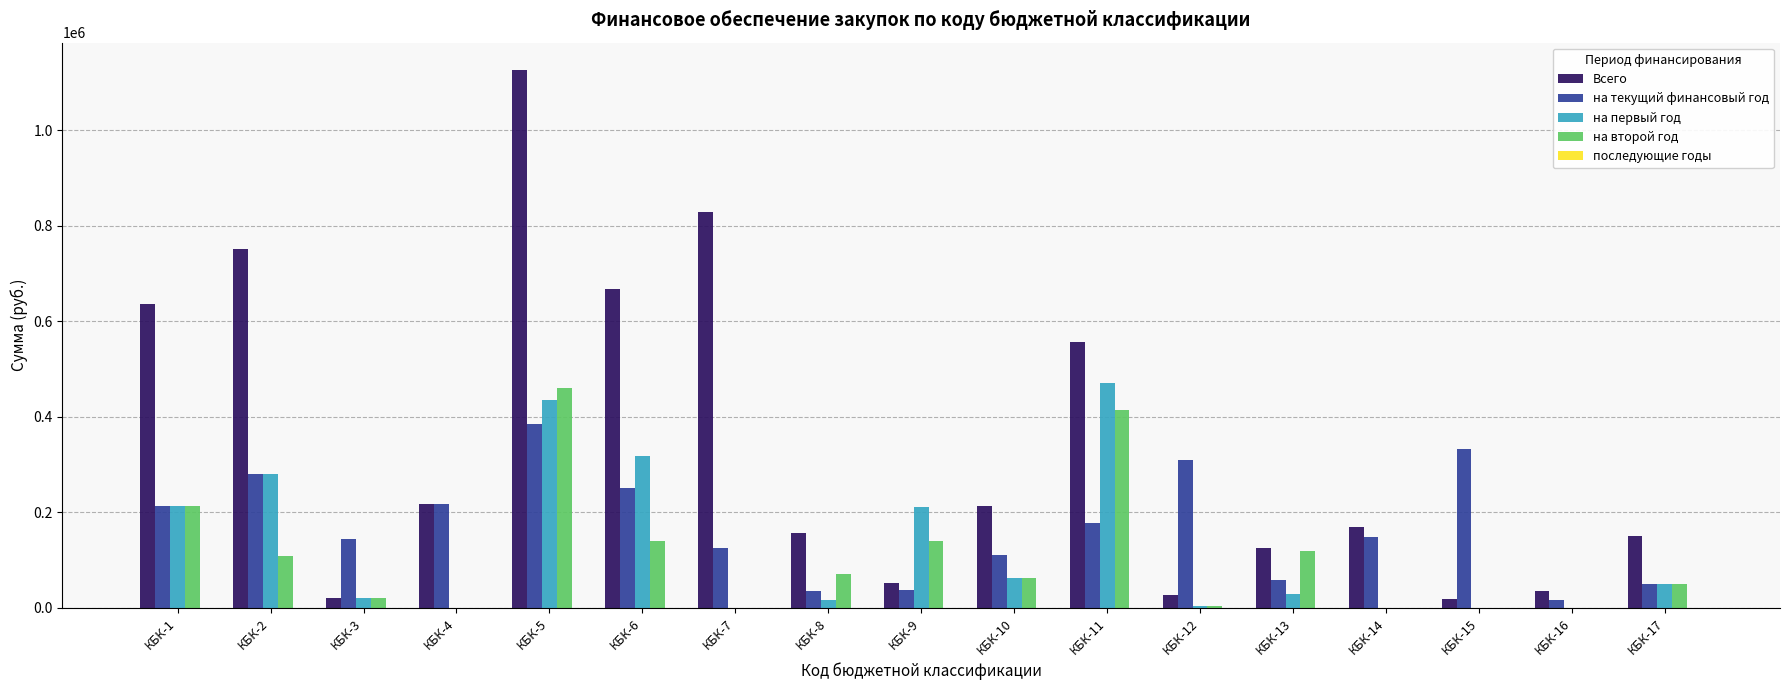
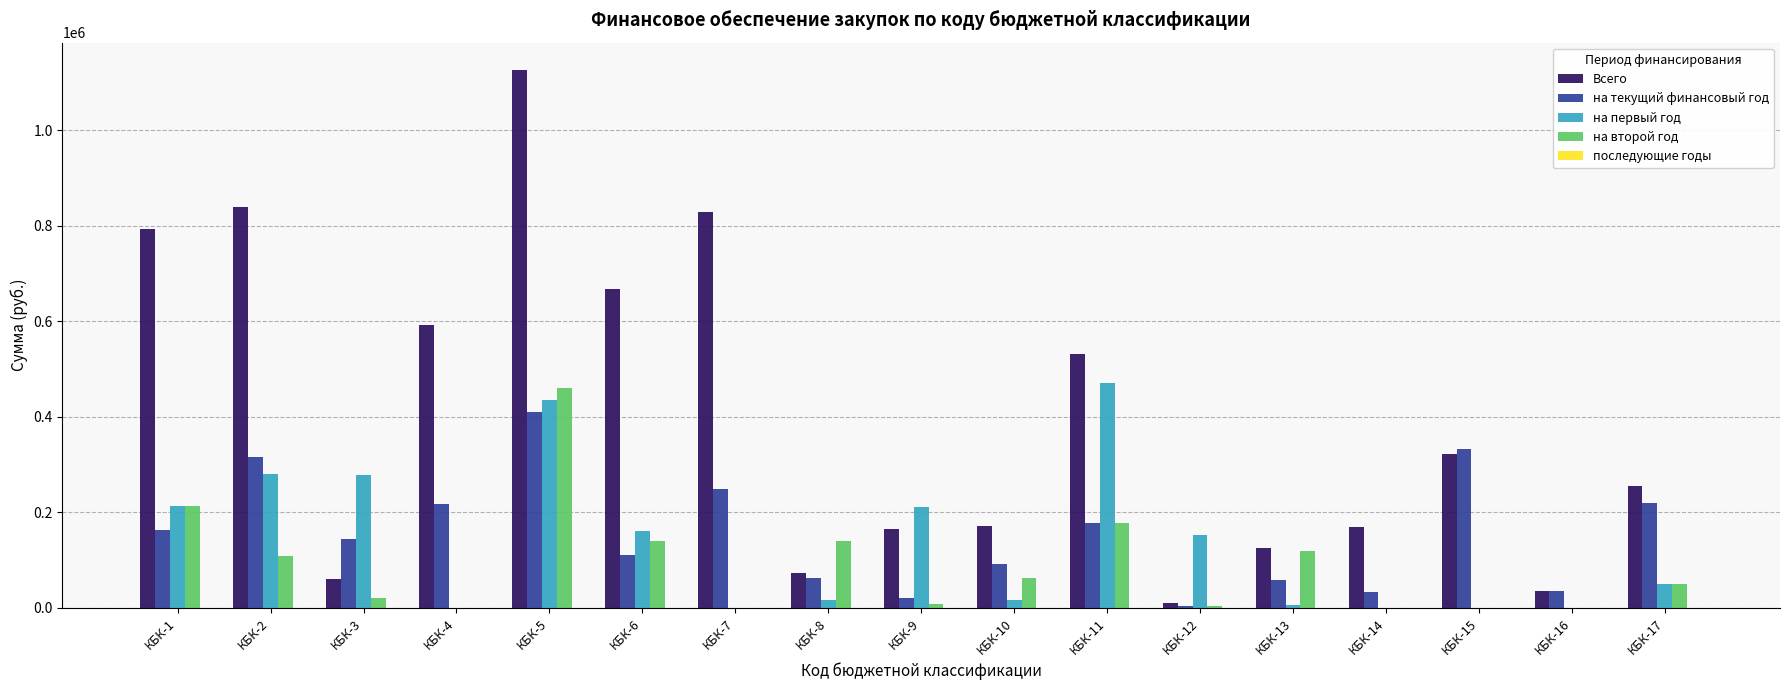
  {
    "Всего": {
-     "КБК-1": 640000,
-     "КБК-2": 750000,
-     "КБК-3": 20000,
-     "КБК-4": 220000,
+     "КБК-1": 790000,
+     "КБК-2": 840000,
+     "КБК-3": 60000,
+     "КБК-4": 590000,
      "КБК-5": 1130000,
      "КБК-6": 670000,
      "КБК-7": 830000,
-     "КБК-8": 160000,
-     "КБК-9": 50000,
-     "КБК-10": 210000,
-     "КБК-11": 560000,
-     "КБК-12": 30000,
+     "КБК-8": 70000,
+     "КБК-9": 160000,
+     "КБК-10": 170000,
+     "КБК-11": 530000,
+     "КБК-12": 10000,
      "КБК-13": 120000,
      "КБК-14": 170000,
-     "КБК-15": 20000,
+     "КБК-15": 320000,
      "КБК-16": 30000,
-     "КБК-17": 150000
+     "КБК-17": 250000
    },
    "на текущий финансовый год": {
-     "КБК-1": 210000,
-     "КБК-2": 280000,
+     "КБК-1": 160000,
+     "КБК-2": 320000,
      "КБК-3": 140000,
      "КБК-4": 220000,
-     "КБК-5": 380000,
-     "КБК-6": 250000,
-     "КБК-7": 120000,
-     "КБК-8": 30000,
-     "КБК-9": 40000,
-     "КБК-10": 110000,
+     "КБК-5": 410000,
+     "КБК-6": 110000,
+     "КБК-7": 250000,
+     "КБК-8": 60000,
+     "КБК-9": 20000,
+     "КБК-10": 90000,
      "КБК-11": 180000,
-     "КБК-12": 310000,
+     "КБК-12": 0,
      "КБК-13": 60000,
-     "КБК-14": 150000,
+     "КБК-14": 30000,
      "КБК-15": 330000,
-     "КБК-16": 10000,
-     "КБК-17": 50000
+     "КБК-16": 30000,
+     "КБК-17": 220000
    },
    "на первый год": {
      "КБК-1": 210000,
      "КБК-2": 280000,
-     "КБК-3": 20000,
+     "КБК-3": 280000,
      "КБК-4": 0,
      "КБК-5": 430000,
-     "КБК-6": 320000,
+     "КБК-6": 160000,
      "КБК-7": 0,
      "КБК-8": 20000,
      "КБК-9": 210000,
-     "КБК-10": 60000,
+     "КБК-10": 20000,
      "КБК-11": 470000,
-     "КБК-12": 0,
-     "КБК-13": 30000,
+     "КБК-12": 150000,
+     "КБК-13": 10000,
      "КБК-14": 0,
      "КБК-15": 0,
      "КБК-16": 0,
      "КБК-17": 50000
    },
    "на второй год": {
      "КБК-1": 210000,
      "КБК-2": 110000,
      "КБК-3": 20000,
      "КБК-4": 0,
      "КБК-5": 460000,
      "КБК-6": 140000,
      "КБК-7": 0,
-     "КБК-8": 70000,
-     "КБК-9": 140000,
+     "КБК-8": 140000,
+     "КБК-9": 10000,
      "КБК-10": 60000,
-     "КБК-11": 410000,
+     "КБК-11": 180000,
      "КБК-13": 120000,
      "КБК-14": 0,
      "КБК-15": 0,
      "КБК-16": 0,
      "КБК-17": 50000
    },
    "последующие годы": {
      "КБК-1": 0,
      "КБК-2": 0,
      "КБК-3": 0,
      "КБК-4": 0,
      "КБК-5": 0,
      "КБК-6": 0,
      "КБК-7": 0,
      "КБК-8": 0,
      "КБК-9": 0,
      "КБК-10": 0,
      "КБК-11": 0,
      "КБК-12": 0,
      "КБК-13": 0,
      "КБК-14": 0,
      "КБК-15": 0,
      "КБК-16": 0,
      "КБК-17": 0
    }
  }
